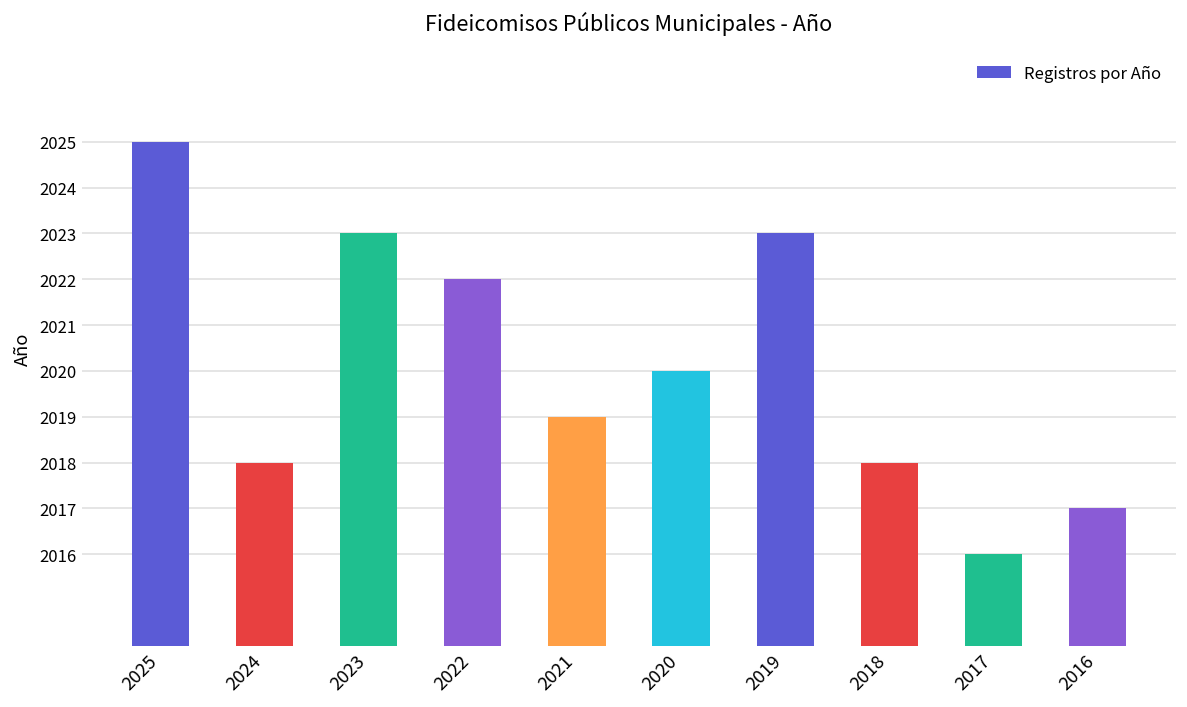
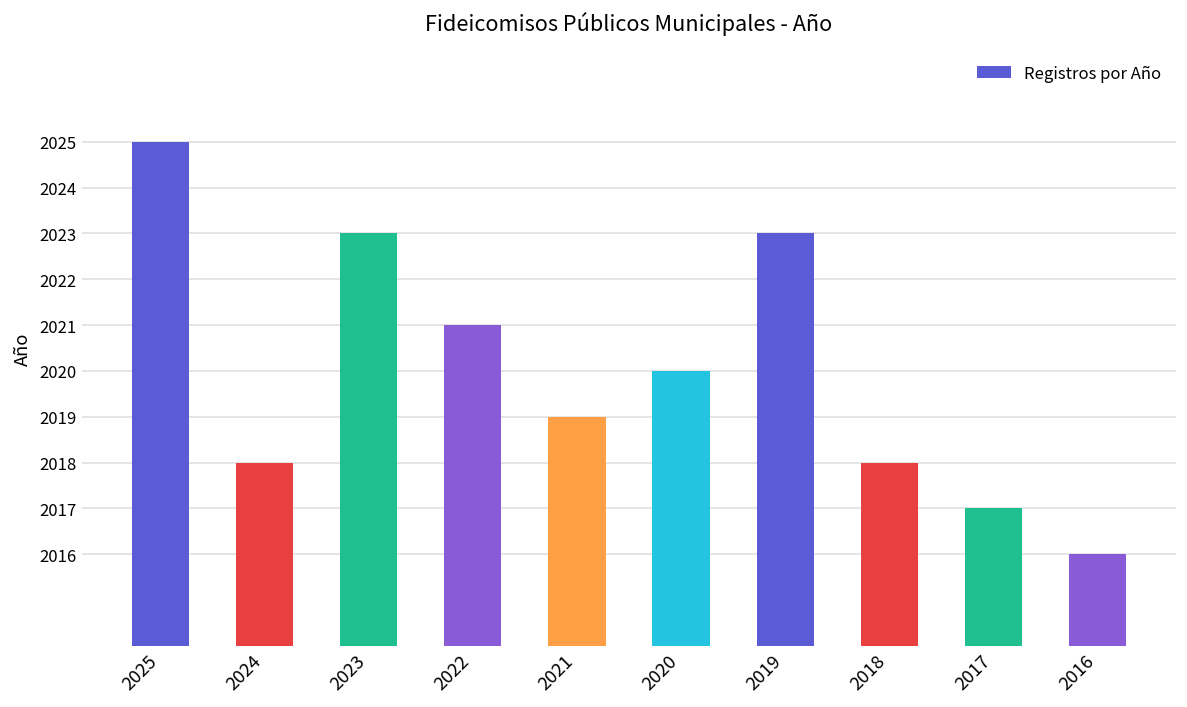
  {
    "2025": 2025,
    "2024": 2018,
    "2023": 2023,
-   "2022": 2022,
+   "2022": 2021,
    "2021": 2019,
    "2020": 2020,
    "2019": 2023,
    "2018": 2018,
-   "2017": 2016,
-   "2016": 2017
+   "2017": 2017,
+   "2016": 2016
  }
